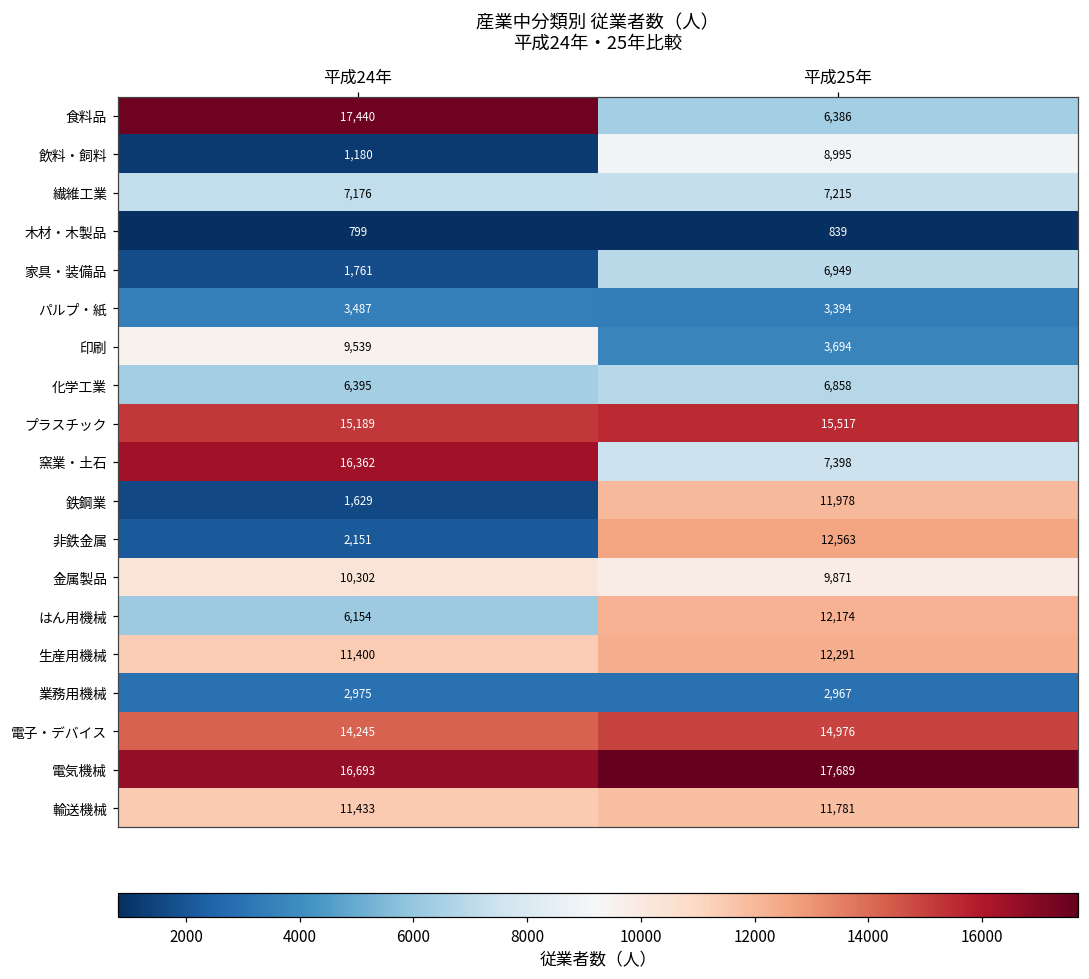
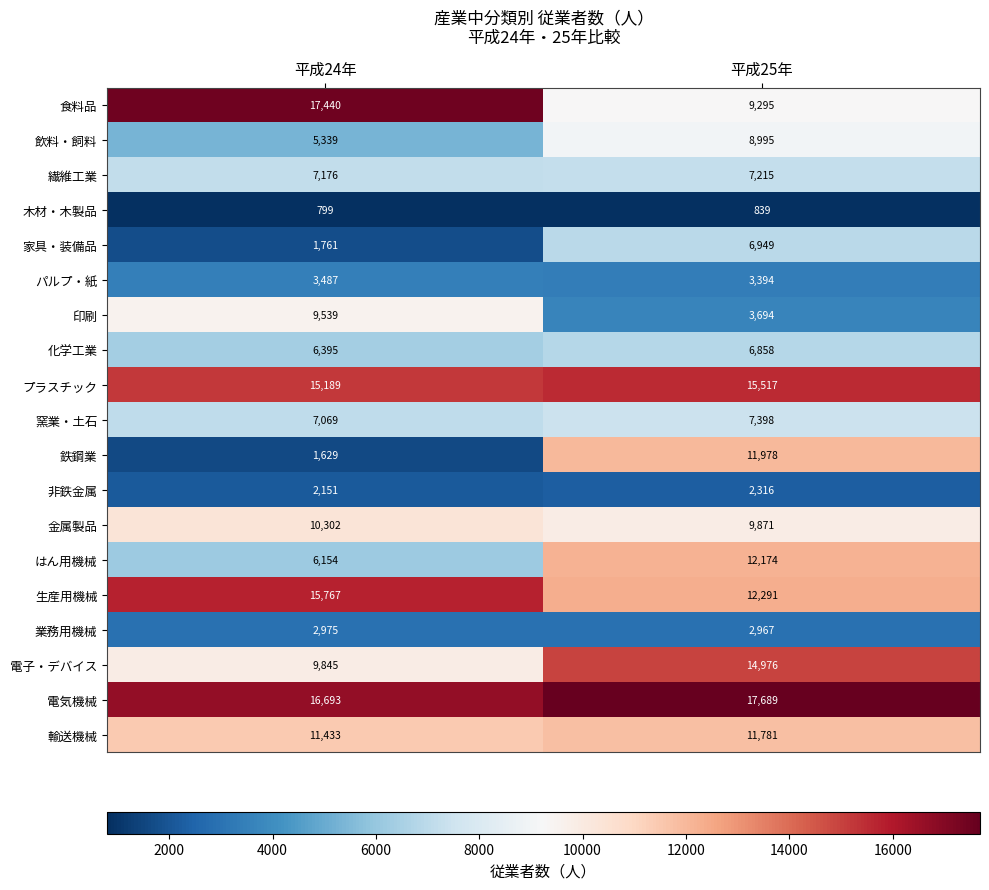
  {
    "食料品": {
      "平成24年": "17,440",
-     "平成25年": "6,386"
+     "平成25年": "9,295"
    },
    "飲料・飼料": {
-     "平成24年": "1,180",
+     "平成24年": "5,339",
      "平成25年": "8,995"
    },
    "繊維工業": {
      "平成24年": "7,176",
      "平成25年": "7,215"
    },
    "木材・木製品": {
      "平成24年": "799",
      "平成25年": "839"
    },
    "家具・装備品": {
      "平成24年": "1,761",
      "平成25年": "6,949"
    },
    "パルプ・紙": {
      "平成24年": "3,487",
      "平成25年": "3,394"
    },
    "印刷": {
      "平成24年": "9,539",
      "平成25年": "3,694"
    },
    "化学工業": {
      "平成24年": "6,395",
      "平成25年": "6,858"
    },
    "プラスチック": {
      "平成24年": "15,189",
      "平成25年": "15,517"
    },
    "窯業・土石": {
-     "平成24年": "16,362",
+     "平成24年": "7,069",
      "平成25年": "7,398"
    },
    "鉄鋼業": {
      "平成24年": "1,629",
      "平成25年": "11,978"
    },
    "非鉄金属": {
      "平成24年": "2,151",
-     "平成25年": "12,563"
+     "平成25年": "2,316"
    },
    "金属製品": {
      "平成24年": "10,302",
      "平成25年": "9,871"
    },
    "はん用機械": {
      "平成24年": "6,154",
      "平成25年": "12,174"
    },
    "生産用機械": {
-     "平成24年": "11,400",
+     "平成24年": "15,767",
      "平成25年": "12,291"
    },
    "業務用機械": {
      "平成24年": "2,975",
      "平成25年": "2,967"
    },
    "電子・デバイス": {
-     "平成24年": "14,245",
+     "平成24年": "9,845",
      "平成25年": "14,976"
    },
    "電気機械": {
      "平成24年": "16,693",
      "平成25年": "17,689"
    },
    "輸送機械": {
      "平成24年": "11,433",
      "平成25年": "11,781"
    }
  }
